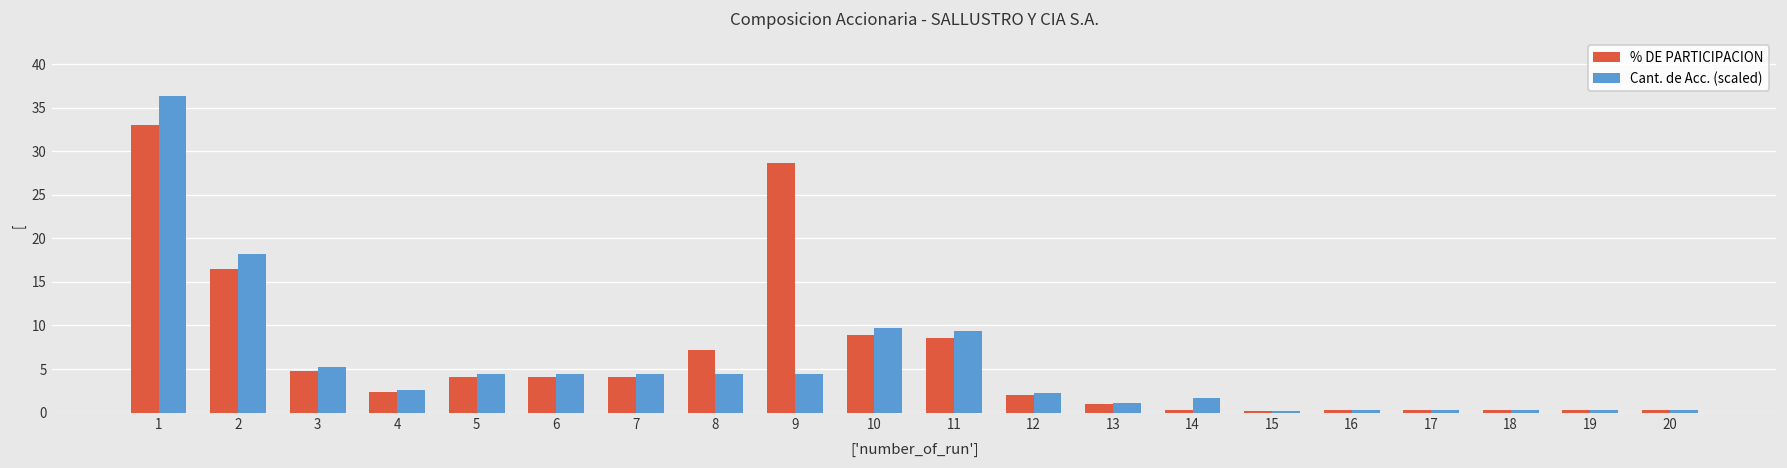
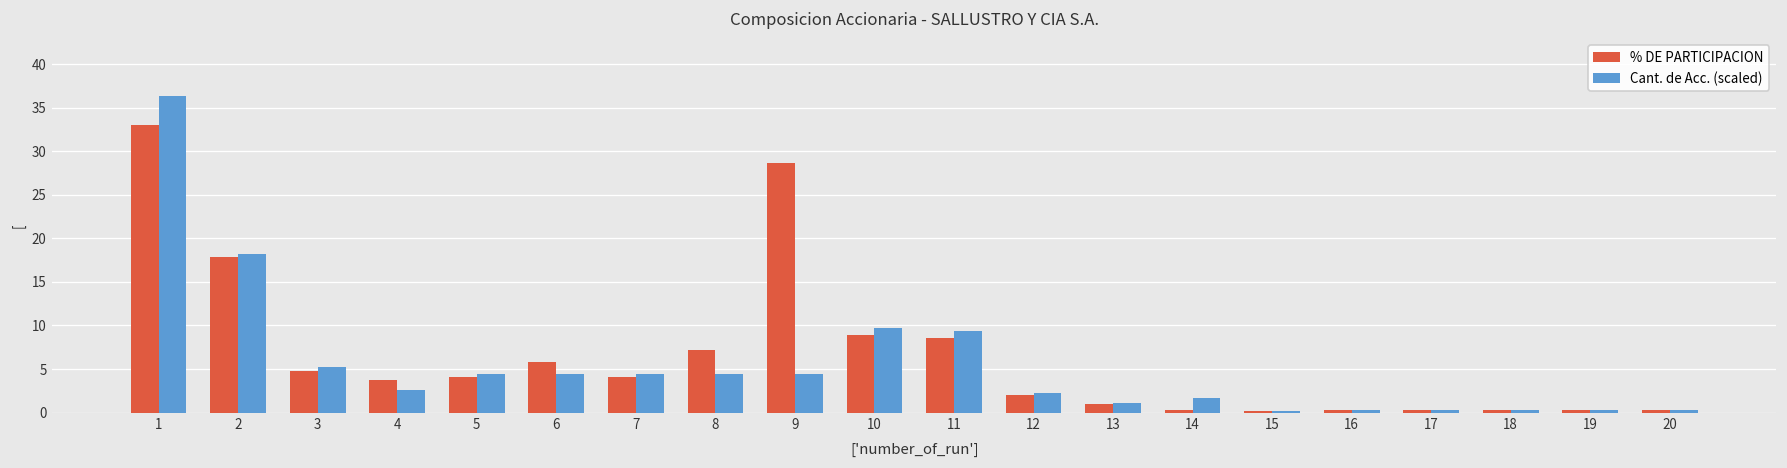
  {
    "% DE PARTICIPACION": {
      "1": 33,
-     "2": 17,
+     "2": 18,
      "3": 5,
-     "4": 2,
+     "4": 4,
      "5": 4,
-     "6": 4,
+     "6": 6,
      "7": 4,
      "8": 7,
      "9": 29,
      "10": 9,
      "11": 9,
      "12": 2,
      "13": 1
    },
    "Cant. de Acc. (scaled)": {
      "1": 36,
      "2": 18,
      "3": 5,
      "4": 3,
      "5": 4,
      "6": 4,
      "7": 4,
      "8": 4,
      "9": 4,
      "10": 10,
      "11": 9,
      "12": 2,
      "13": 1,
      "14": 2
    }
  }
